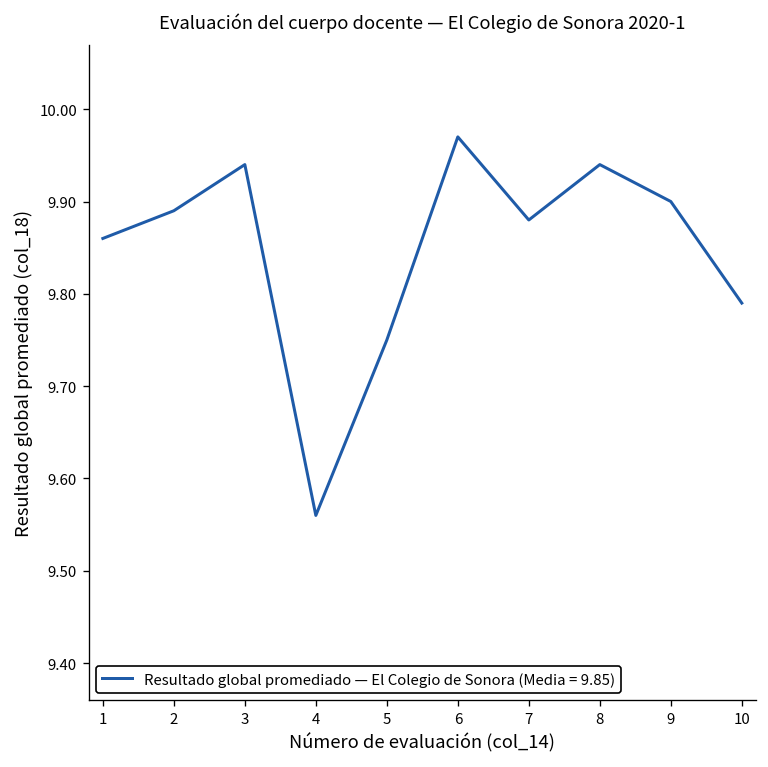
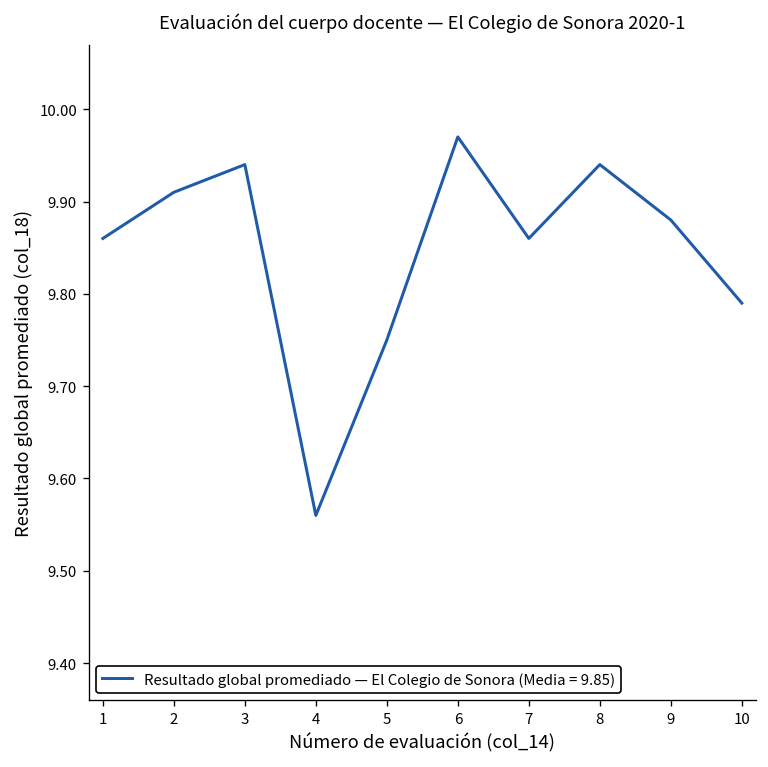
  {
    "1": 9.86,
-   "2": 9.89,
+   "2": 9.91,
    "3": 9.94,
    "4": 9.56,
    "5": 9.75,
    "6": 9.97,
-   "7": 9.88,
+   "7": 9.86,
    "8": 9.94,
-   "9": 9.90,
+   "9": 9.88,
    "10": 9.79
  }
